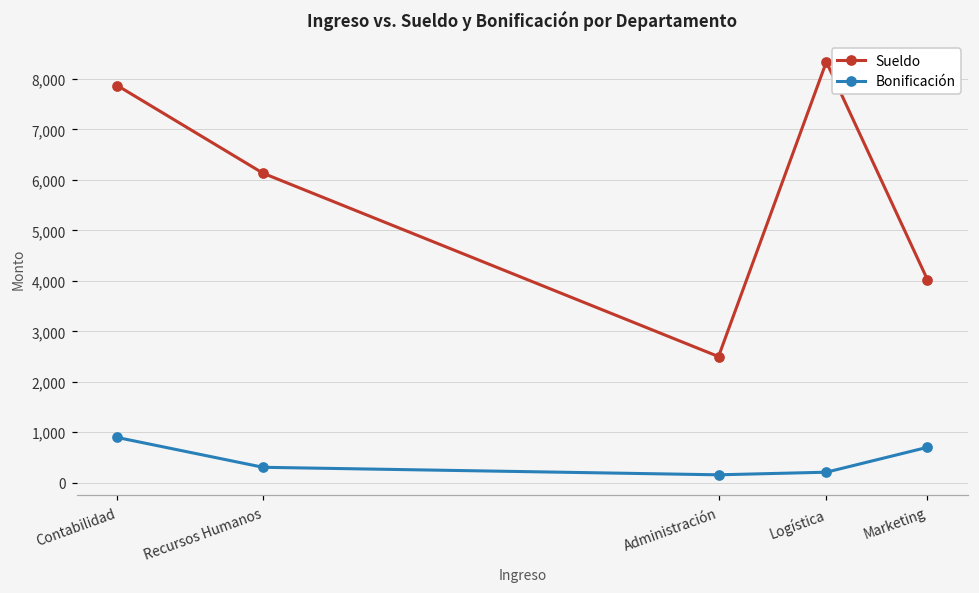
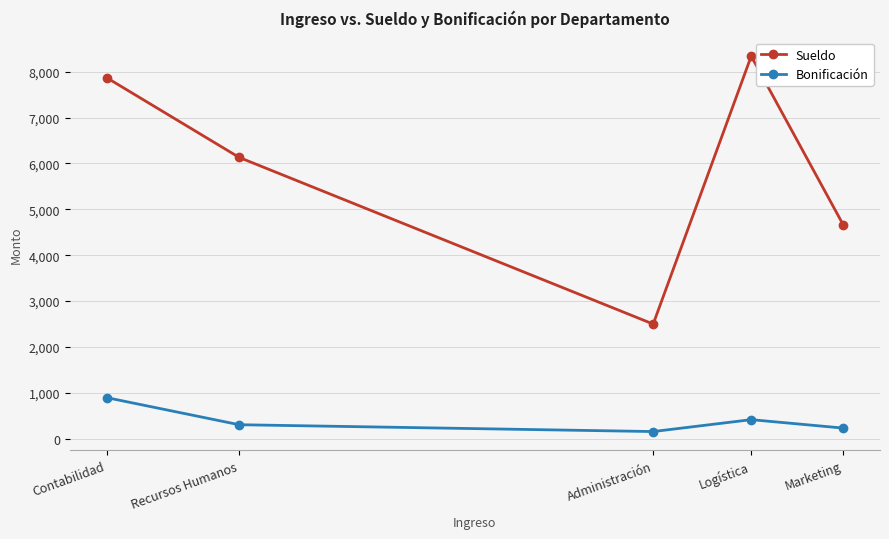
  {
    "Sueldo": {
      "Contabilidad": "7,900",
      "Recursos Humanos": "6,100",
      "Administración": "2,500",
      "Logística": "8,300",
-     "Marketing": "4,000"
+     "Marketing": "4,700"
    },
    "Bonificación": {
      "Contabilidad": "900",
      "Recursos Humanos": "300",
      "Administración": "200",
-     "Logística": "200",
-     "Marketing": "700"
+     "Logística": "400",
+     "Marketing": "200"
    }
  }
